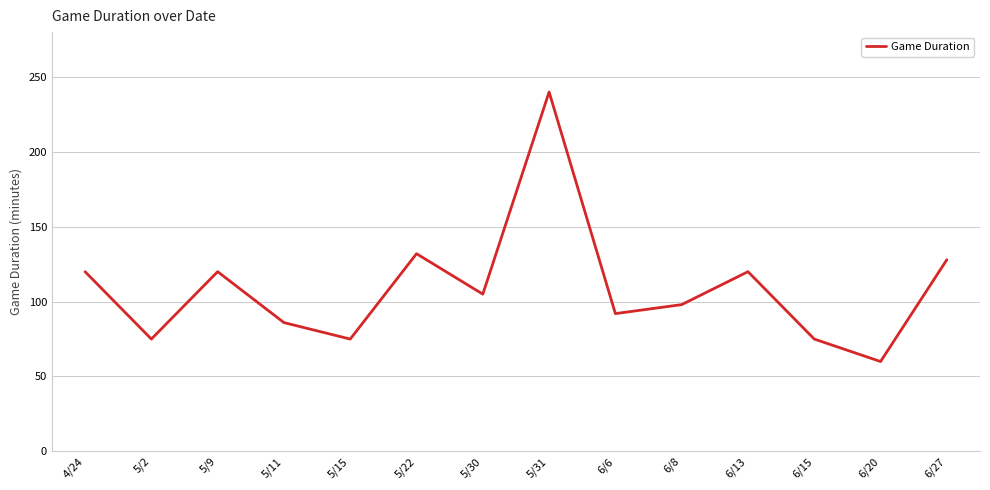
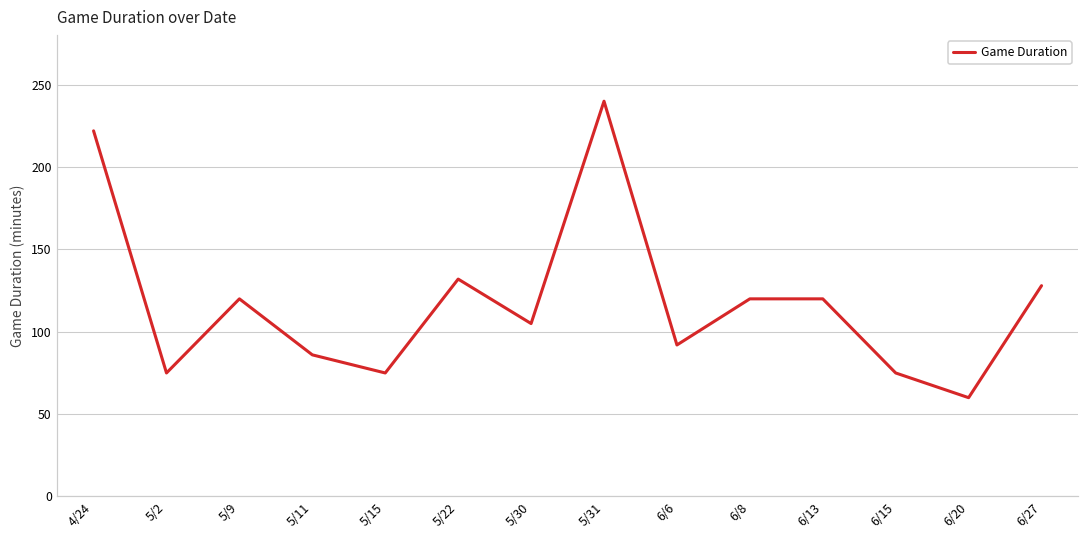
  {
-   "4/24": 120,
+   "4/24": 222,
    "5/2": 75,
    "5/9": 120,
    "5/11": 86,
    "5/15": 75,
    "5/22": 132,
    "5/30": 105,
    "5/31": 240,
    "6/6": 92,
-   "6/8": 98,
+   "6/8": 120,
    "6/13": 120,
    "6/15": 75,
    "6/20": 60,
    "6/27": 128
  }
